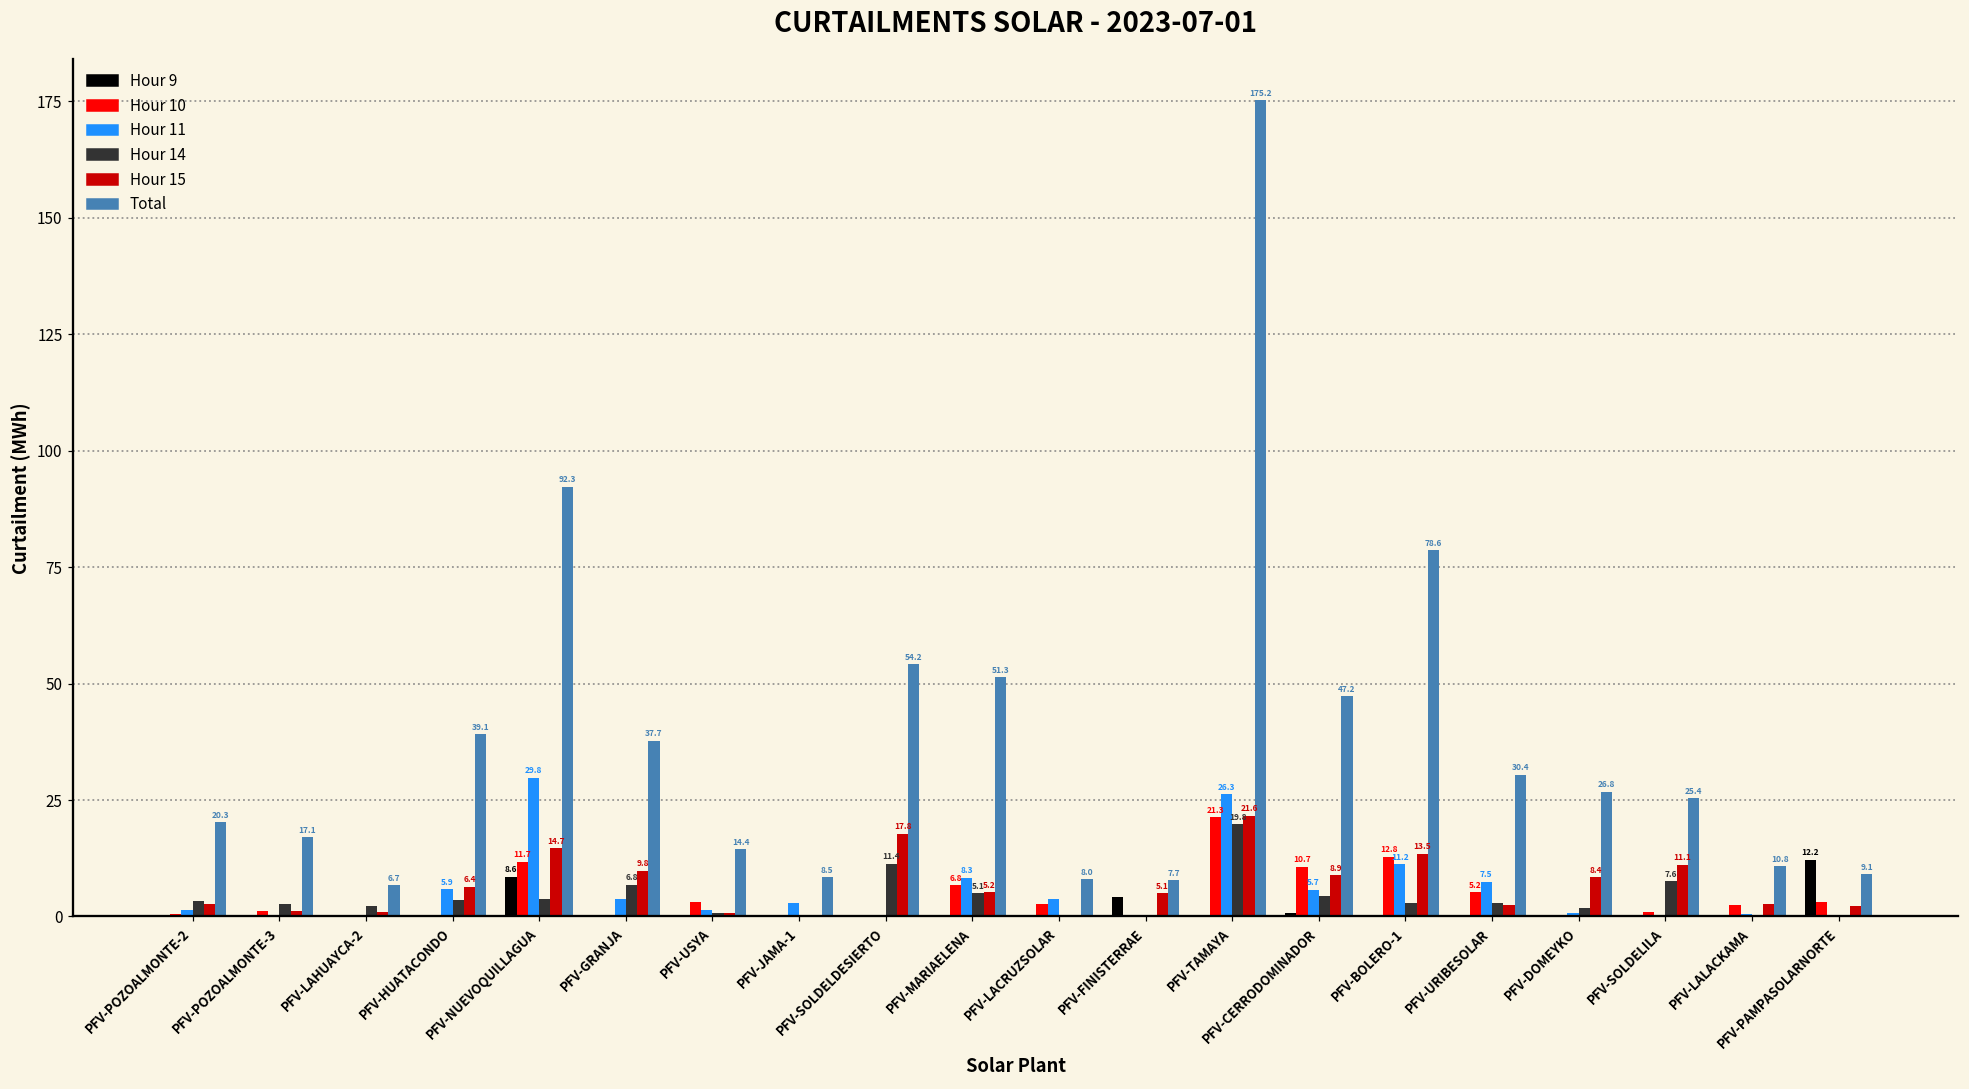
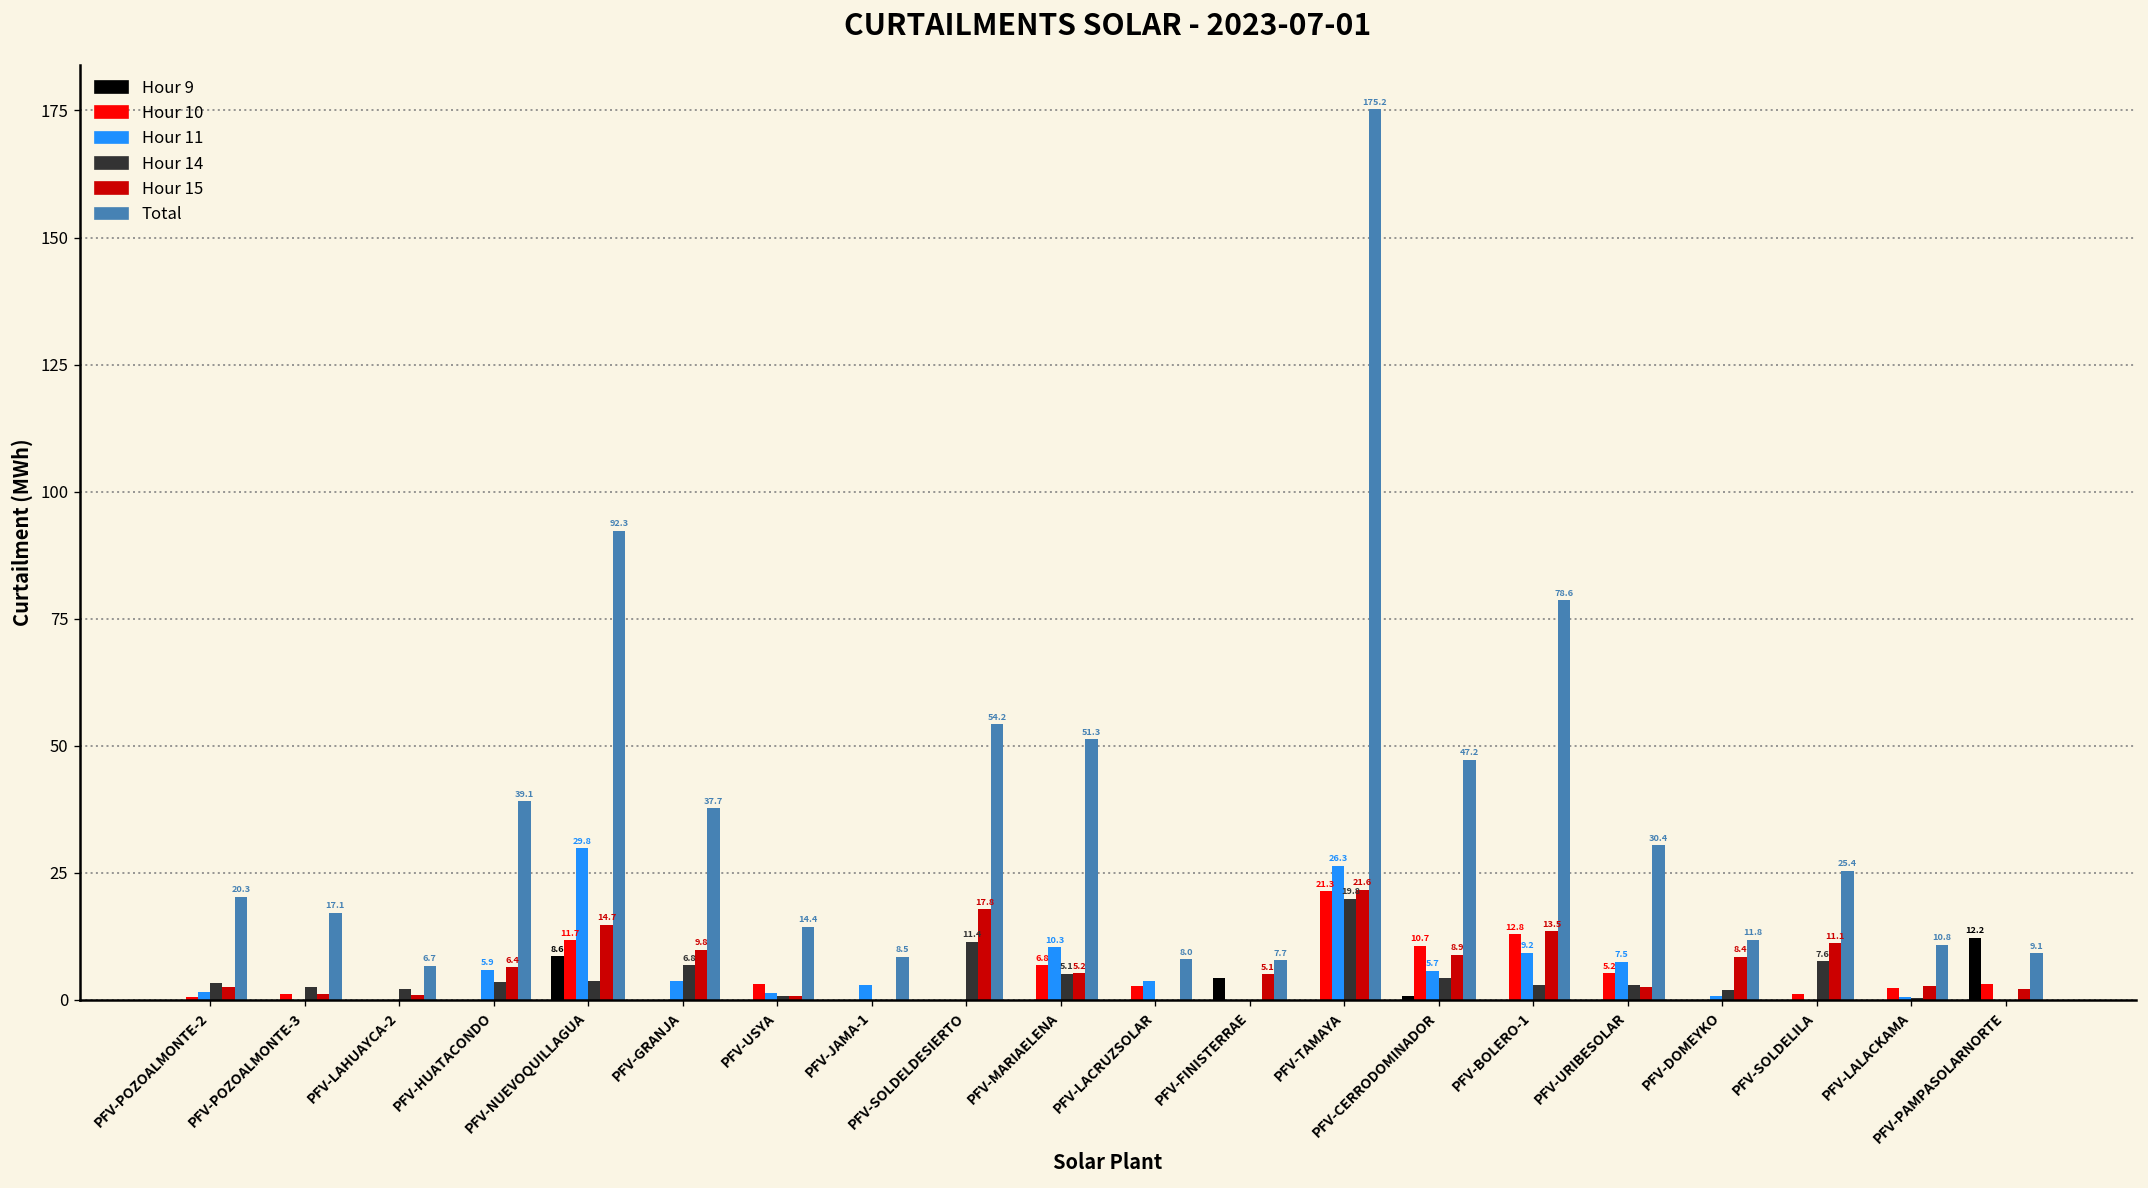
  {
    "Hour 9": {
      "PFV-NUEVOQUILLAGUA": 8.6,
      "PFV-PAMPASOLARNORTE": 12.2
    },
    "Hour 11": {
      "PFV-HUATACONDO": 5.9,
      "PFV-NUEVOQUILLAGUA": 29.8,
-     "PFV-MARIAELENA": 8.3,
+     "PFV-MARIAELENA": 10.3,
      "PFV-TAMAYA": 26.3,
      "PFV-CERRODOMINADOR": 5.7,
-     "PFV-BOLERO-1": 11.2,
+     "PFV-BOLERO-1": 9.2,
      "PFV-URIBESOLAR": 7.5
    },
    "Hour 14": {
      "PFV-GRANJA": 6.8,
      "PFV-SOLDELDESIERTO": 11.4,
      "PFV-MARIAELENA": 5.1,
      "PFV-TAMAYA": 19.8,
      "PFV-SOLDELILA": 7.6
    },
    "Total": {
      "PFV-POZOALMONTE-2": 20.3,
      "PFV-POZOALMONTE-3": 17.1,
      "PFV-LAHUAYCA-2": 6.7,
      "PFV-HUATACONDO": 39.1,
      "PFV-NUEVOQUILLAGUA": 92.3,
      "PFV-GRANJA": 37.7,
      "PFV-USYA": 14.4,
      "PFV-JAMA-1": 8.5,
      "PFV-SOLDELDESIERTO": 54.2,
      "PFV-MARIAELENA": 51.3,
      "PFV-LACRUZSOLAR": 8.0,
      "PFV-FINISTERRAE": 7.7,
      "PFV-TAMAYA": 175.2,
      "PFV-CERRODOMINADOR": 47.2,
      "PFV-BOLERO-1": 78.6,
      "PFV-URIBESOLAR": 30.4,
-     "PFV-DOMEYKO": 26.8,
+     "PFV-DOMEYKO": 11.8,
      "PFV-SOLDELILA": 25.4,
      "PFV-LALACKAMA": 10.8,
      "PFV-PAMPASOLARNORTE": 9.1
    }
  }
